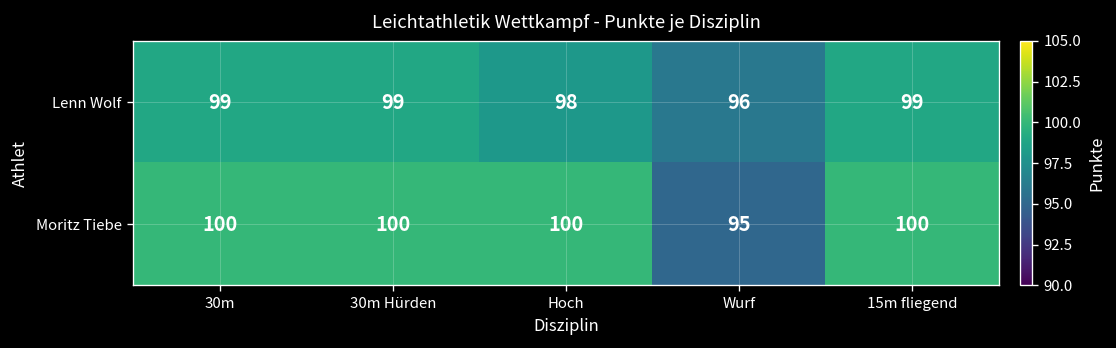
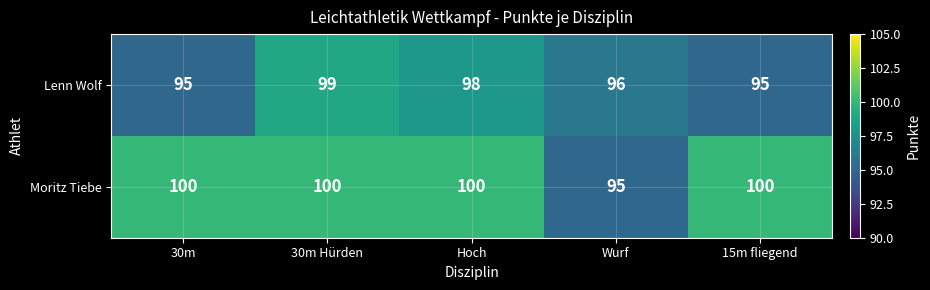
  {
    "Lenn Wolf": {
-     "30m": 99,
+     "30m": 95,
      "30m Hürden": 99,
      "Hoch": 98,
      "Wurf": 96,
-     "15m fliegend": 99
+     "15m fliegend": 95
    },
    "Moritz Tiebe": {
      "30m": 100,
      "30m Hürden": 100,
      "Hoch": 100,
      "Wurf": 95,
      "15m fliegend": 100
    }
  }
